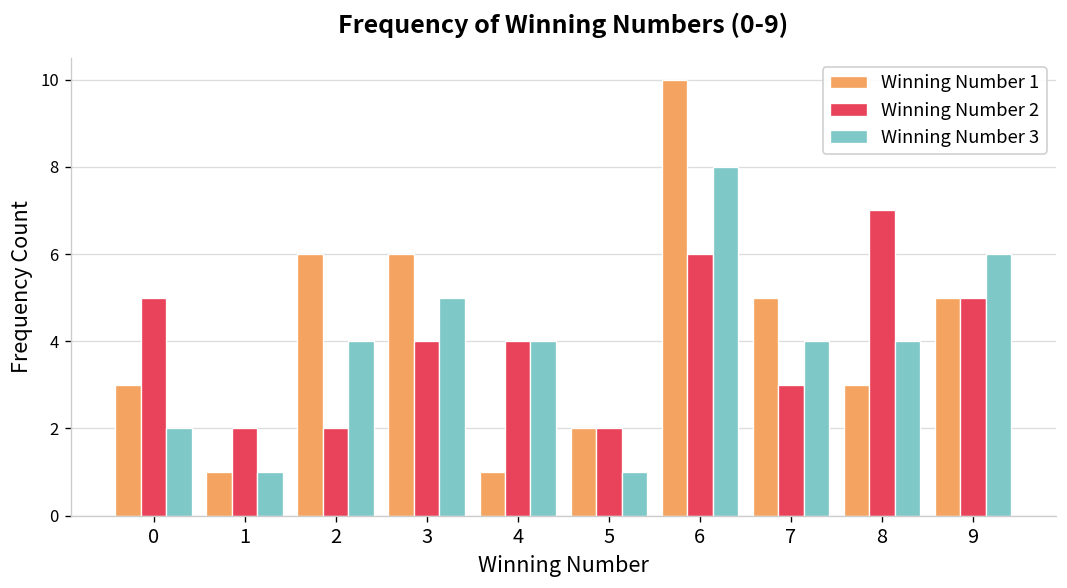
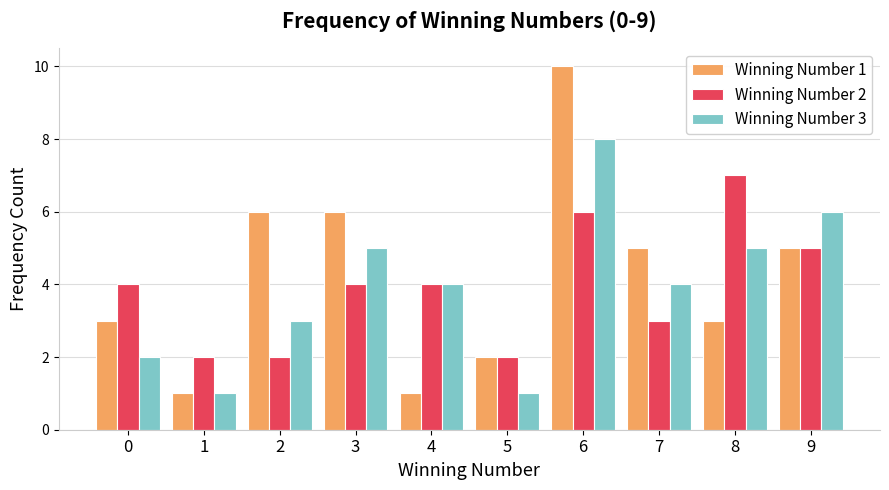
  {
    "Winning Number 1": {
      "0": 3,
      "1": 1,
      "2": 6,
      "3": 6,
      "4": 1,
      "5": 2,
      "6": 10,
      "7": 5,
      "8": 3,
      "9": 5
    },
    "Winning Number 2": {
-     "0": 5,
+     "0": 4,
      "1": 2,
      "2": 2,
      "3": 4,
      "4": 4,
      "5": 2,
      "6": 6,
      "7": 3,
      "8": 7,
      "9": 5
    },
    "Winning Number 3": {
      "0": 2,
      "1": 1,
-     "2": 4,
+     "2": 3,
      "3": 5,
      "4": 4,
      "5": 1,
      "6": 8,
      "7": 4,
-     "8": 4,
+     "8": 5,
      "9": 6
    }
  }
